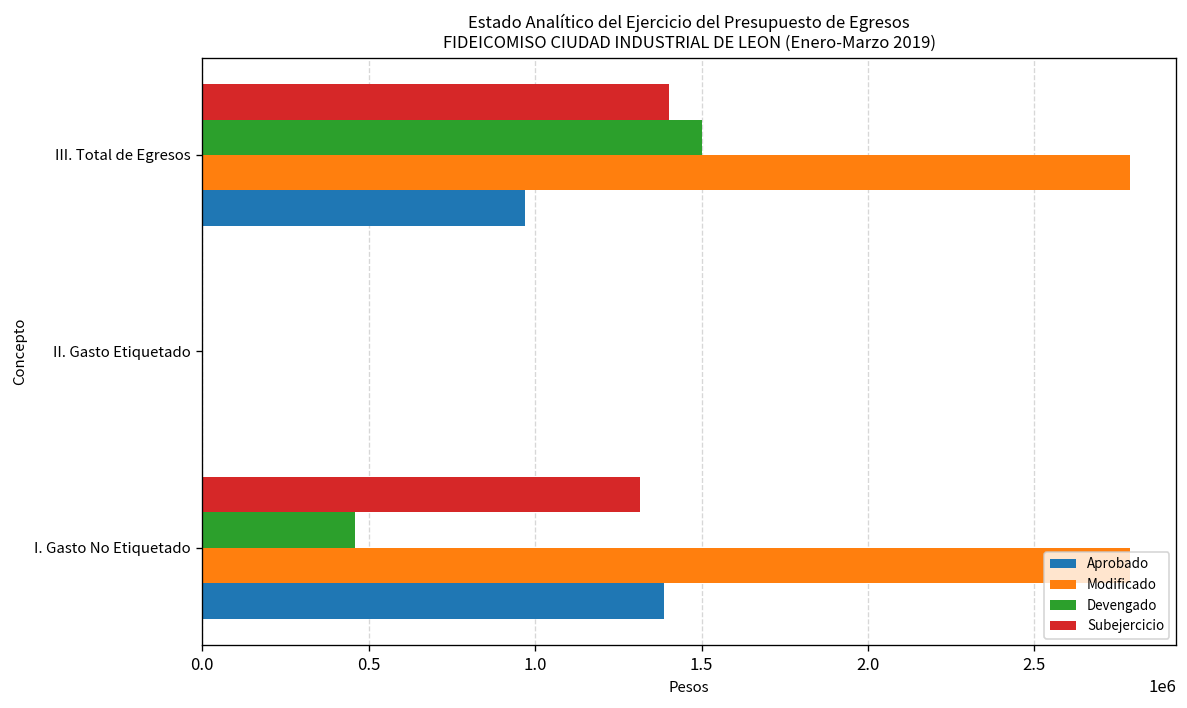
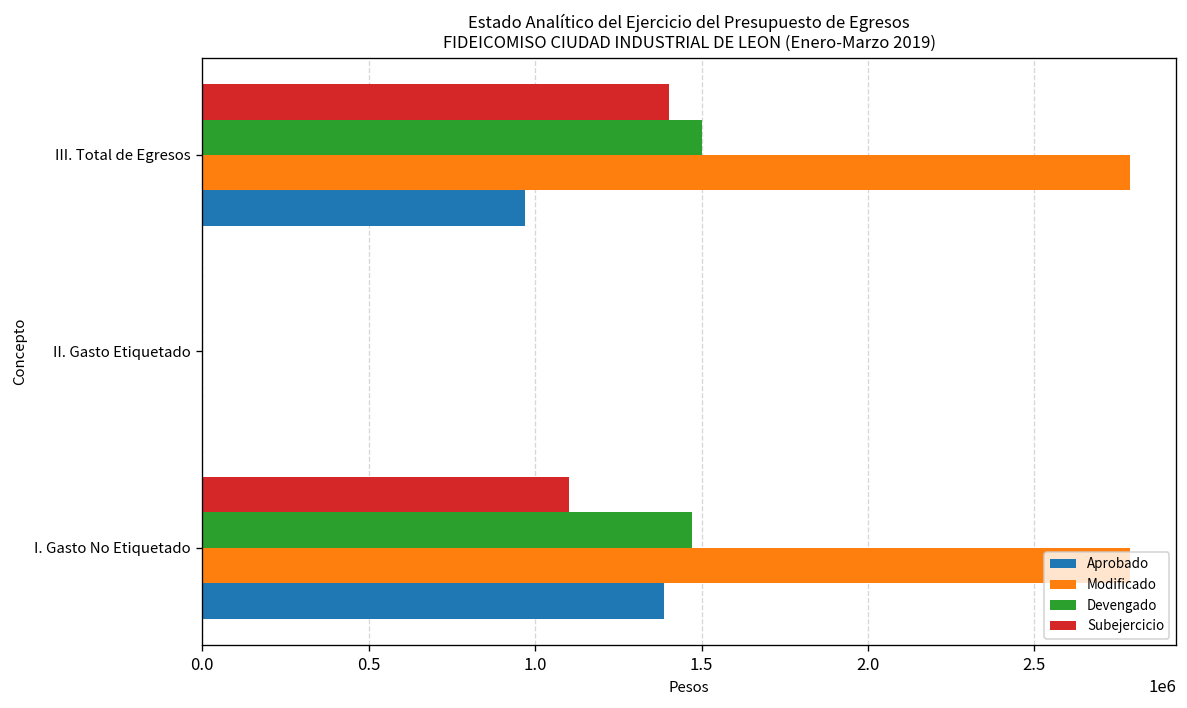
  {
    "Aprobado": {
      "III. Total de Egresos": 970000,
      "II. Gasto Etiquetado": 0,
      "I. Gasto No Etiquetado": 1390000
    },
    "Modificado": {
      "III. Total de Egresos": 2790000,
      "II. Gasto Etiquetado": 0
    },
    "Devengado": {
      "III. Total de Egresos": 1500000,
      "II. Gasto Etiquetado": 0,
-     "I. Gasto No Etiquetado": 460000
+     "I. Gasto No Etiquetado": 1470000
    },
    "Subejercicio": {
      "III. Total de Egresos": 1400000,
      "II. Gasto Etiquetado": 0,
-     "I. Gasto No Etiquetado": 1320000
+     "I. Gasto No Etiquetado": 1100000
    }
  }
